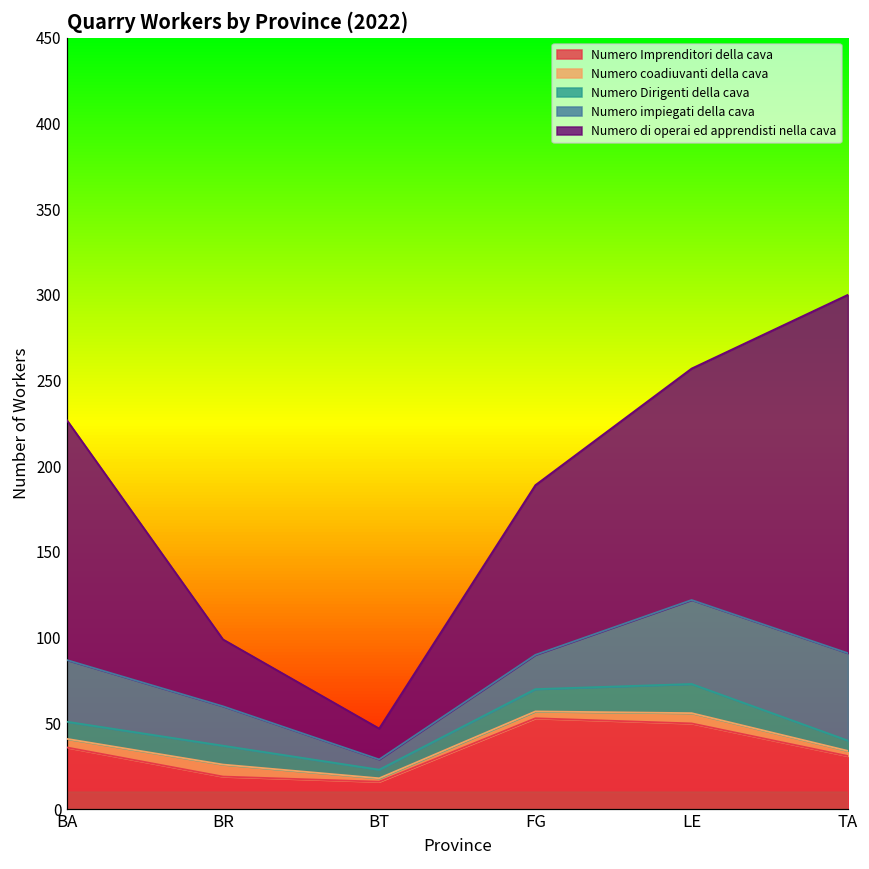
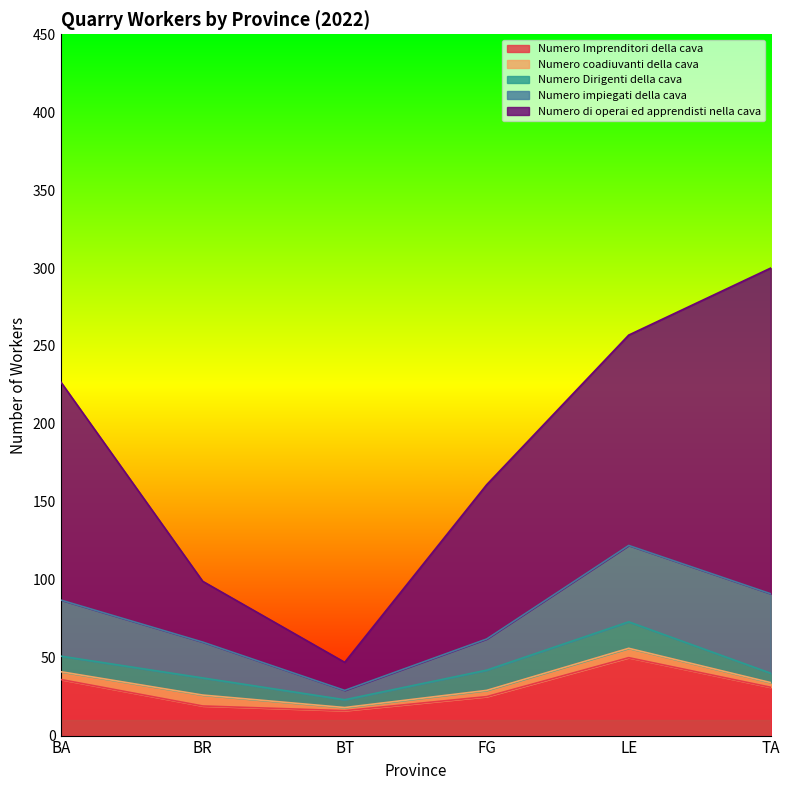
  {
    "Numero Imprenditori della cava": {
      "BA": 36,
      "BR": 19,
      "BT": 16,
-     "FG": 53,
+     "FG": 25,
      "LE": 50,
      "TA": 31
    },
    "Numero coadiuvanti della cava": {
      "BA": 5,
      "BR": 7,
      "BT": 2,
      "FG": 4,
      "LE": 6,
      "TA": 3
    },
    "Numero di operai ed apprendisti nella cava": {
      "BA": 140,
      "BR": 39,
      "BT": 18,
      "FG": 99,
      "LE": 135,
      "TA": 209
    }
  }
